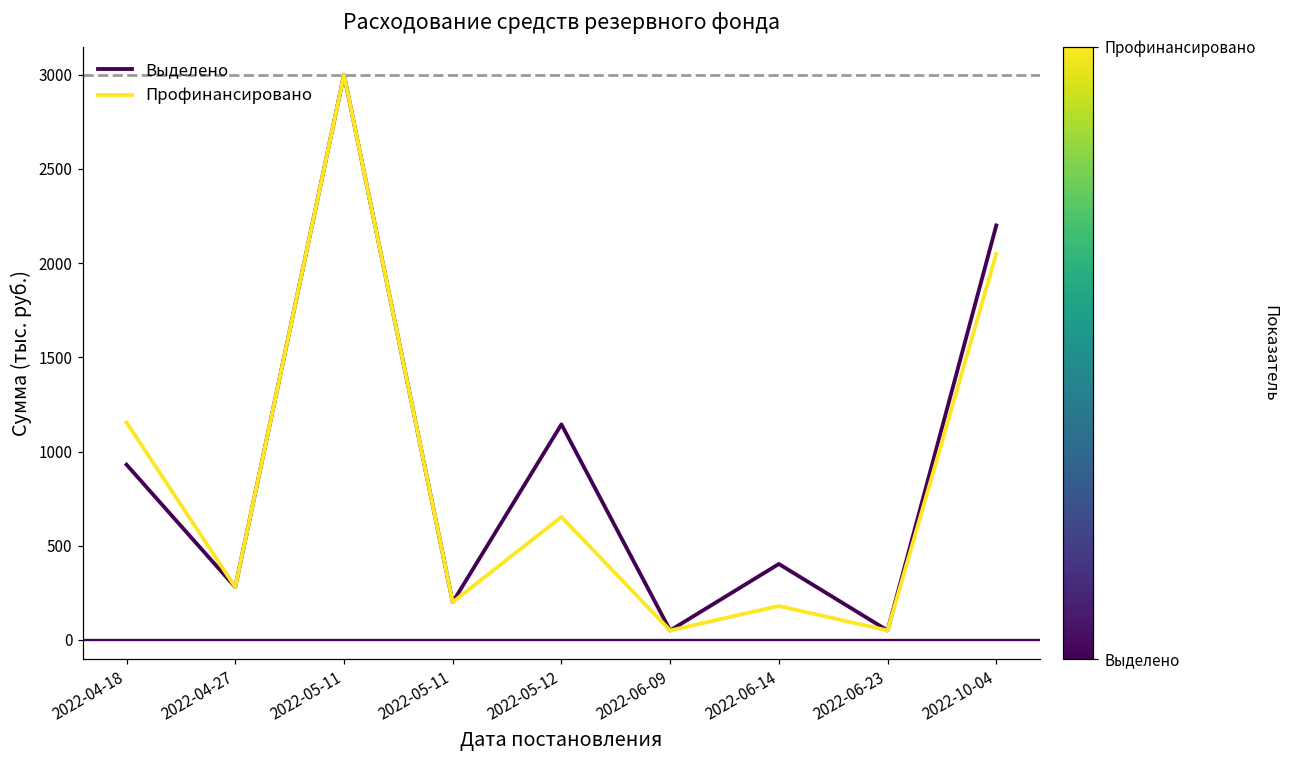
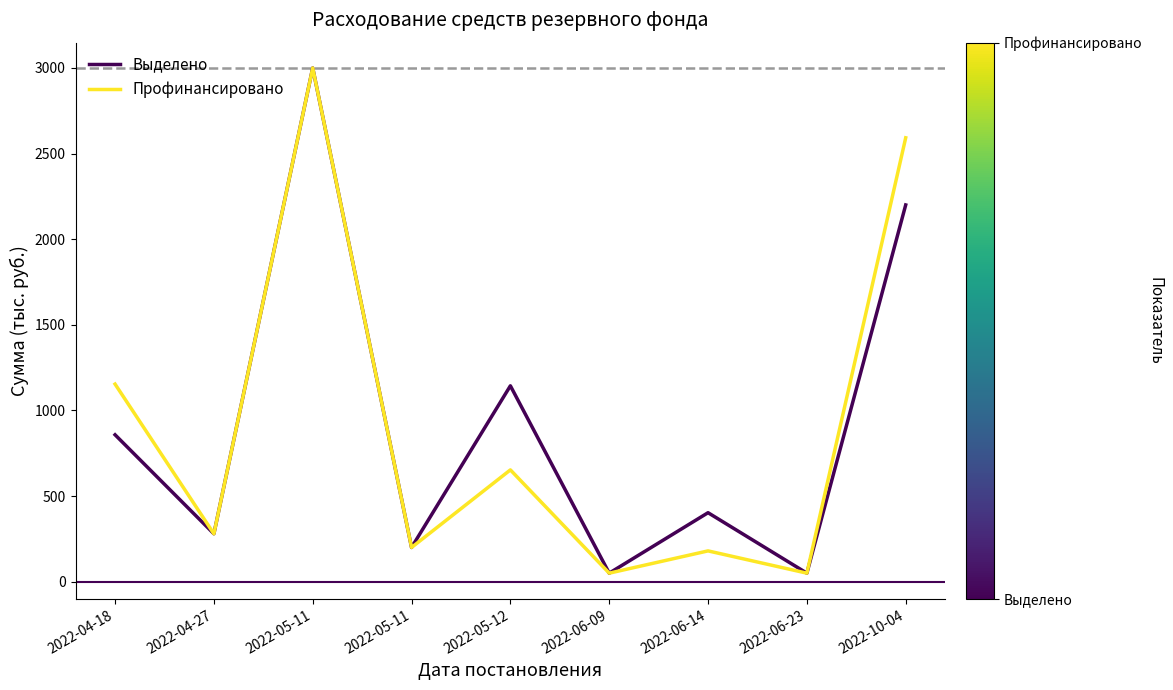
  {
    "Выделено": {
-     "2022-04-18": 930,
+     "2022-04-18": 860,
      "2022-05-12": 1140,
      "2022-06-14": 400,
      "2022-10-04": 2200
    },
    "Профинансировано": {
      "2022-04-18": 1150,
      "2022-05-12": 650,
      "2022-06-14": 180,
-     "2022-10-04": 2050
+     "2022-10-04": 2590
    }
  }
